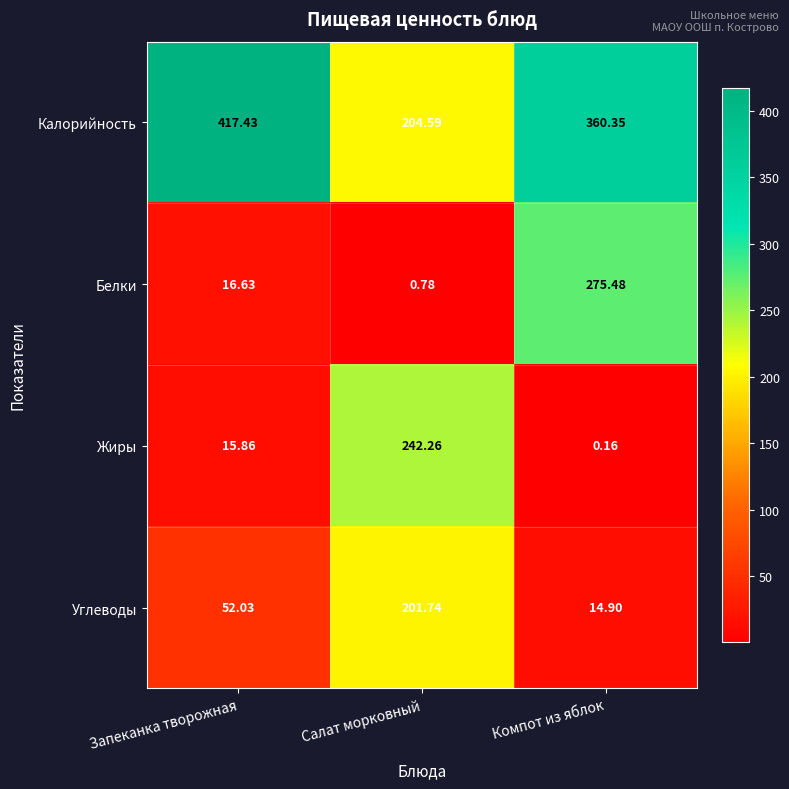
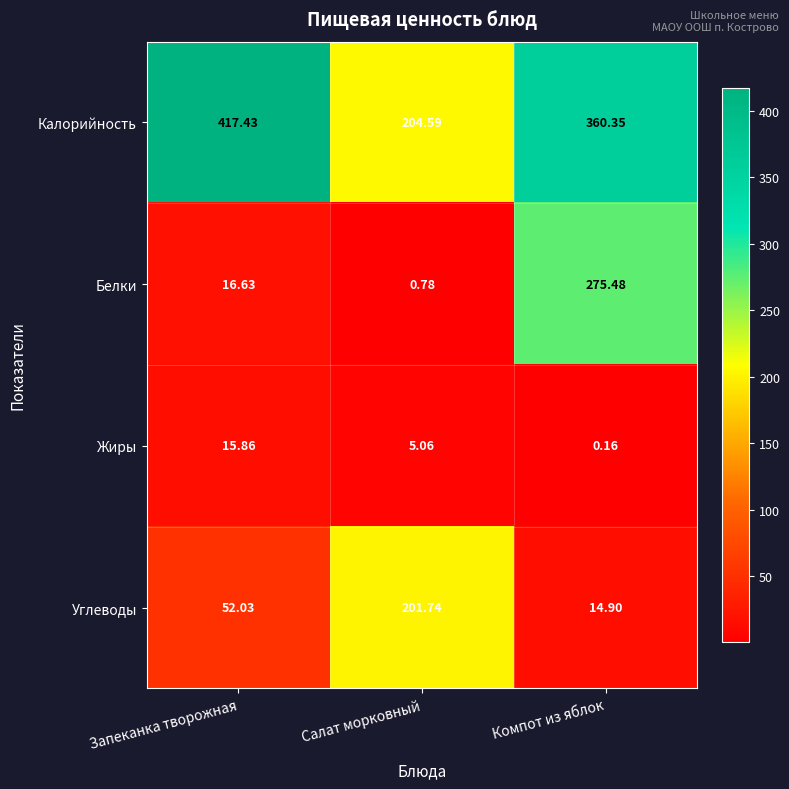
  {
    "Калорийность": {
      "Запеканка творожная": 417.43,
      "Салат морковный": 204.59,
      "Компот из яблок": 360.35
    },
    "Белки": {
      "Запеканка творожная": 16.63,
      "Салат морковный": 0.78,
      "Компот из яблок": 275.48
    },
    "Жиры": {
      "Запеканка творожная": 15.86,
-     "Салат морковный": 242.26,
+     "Салат морковный": 5.06,
      "Компот из яблок": 0.16
    },
    "Углеводы": {
      "Запеканка творожная": 52.03,
      "Салат морковный": 201.74,
      "Компот из яблок": 14.90
    }
  }
